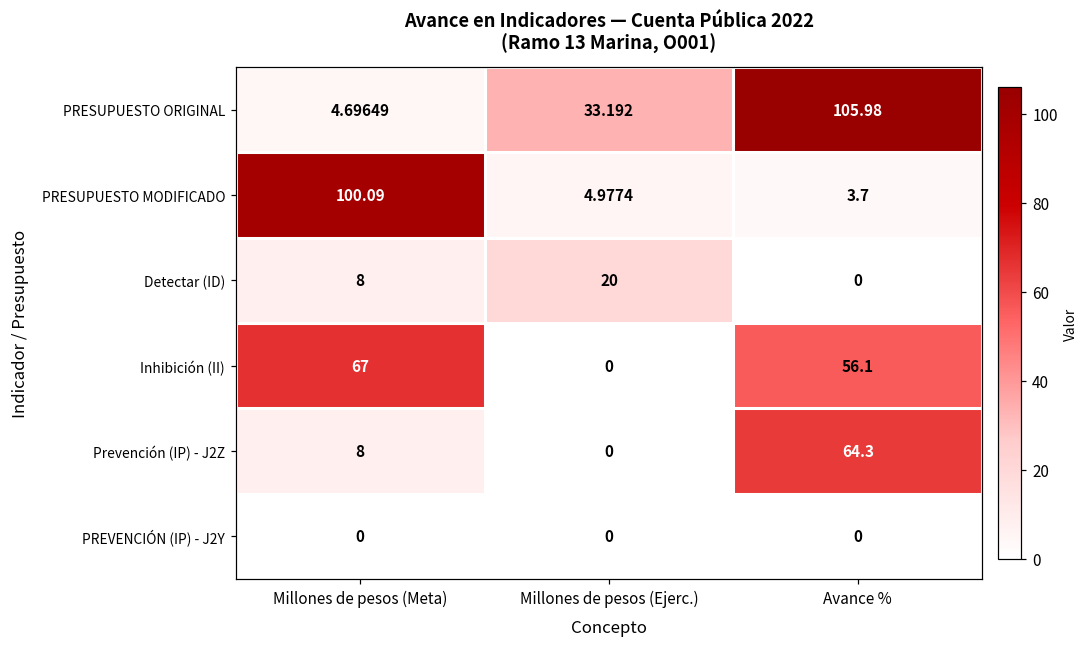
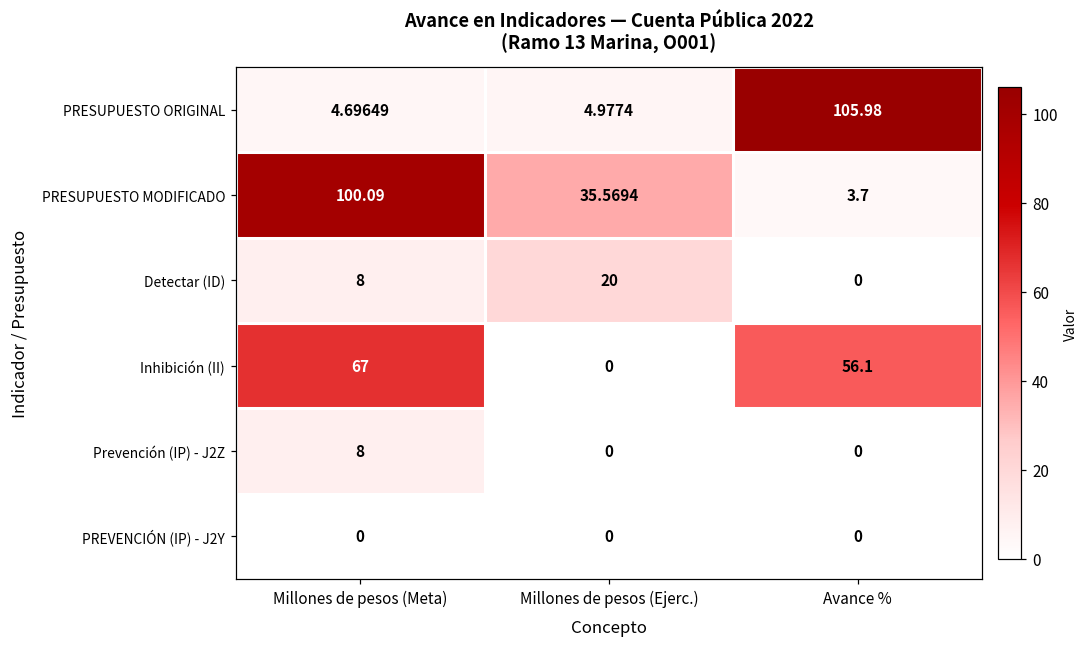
  {
    "PRESUPUESTO ORIGINAL": {
      "Millones de pesos (Meta)": 4.69649,
-     "Millones de pesos (Ejerc.)": 33.192,
+     "Millones de pesos (Ejerc.)": 4.9774,
      "Avance %": 105.98
    },
    "PRESUPUESTO MODIFICADO": {
      "Millones de pesos (Meta)": 100.09,
-     "Millones de pesos (Ejerc.)": 4.9774,
+     "Millones de pesos (Ejerc.)": 35.5694,
      "Avance %": 3.7
    },
    "Detectar (ID)": {
      "Millones de pesos (Meta)": 8,
      "Millones de pesos (Ejerc.)": 20,
      "Avance %": 0
    },
    "Inhibición (II)": {
      "Millones de pesos (Meta)": 67,
      "Millones de pesos (Ejerc.)": 0,
      "Avance %": 56.1
    },
    "Prevención (IP) - J2Z": {
      "Millones de pesos (Meta)": 8,
      "Millones de pesos (Ejerc.)": 0,
-     "Avance %": 64.3
+     "Avance %": 0
    },
    "PREVENCIÓN (IP) - J2Y": {
      "Millones de pesos (Meta)": 0,
      "Millones de pesos (Ejerc.)": 0,
      "Avance %": 0
    }
  }
